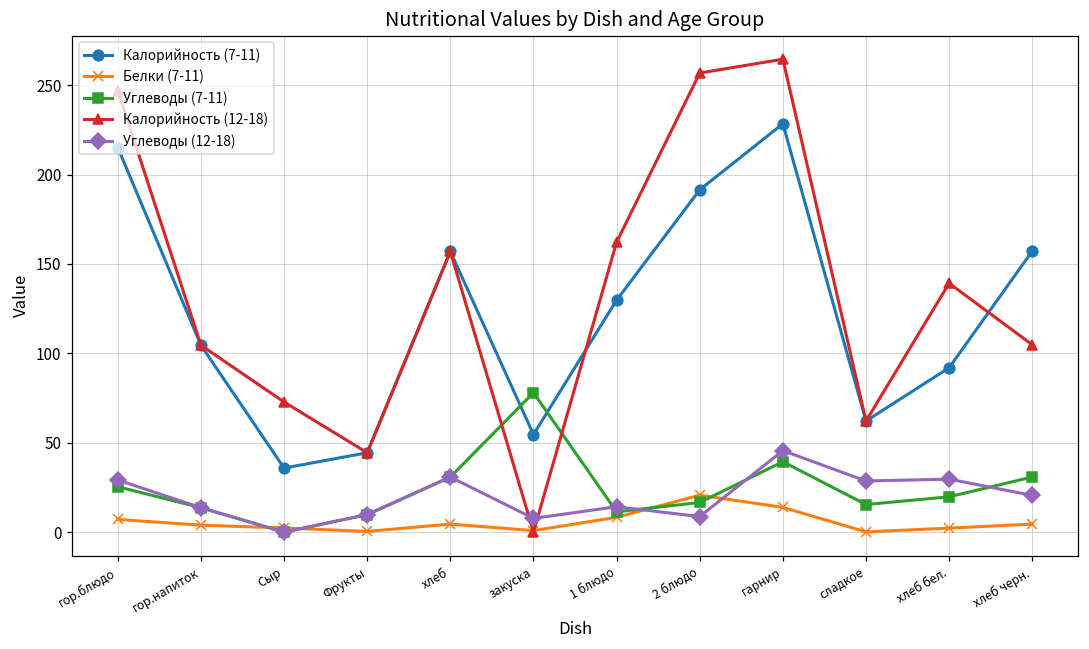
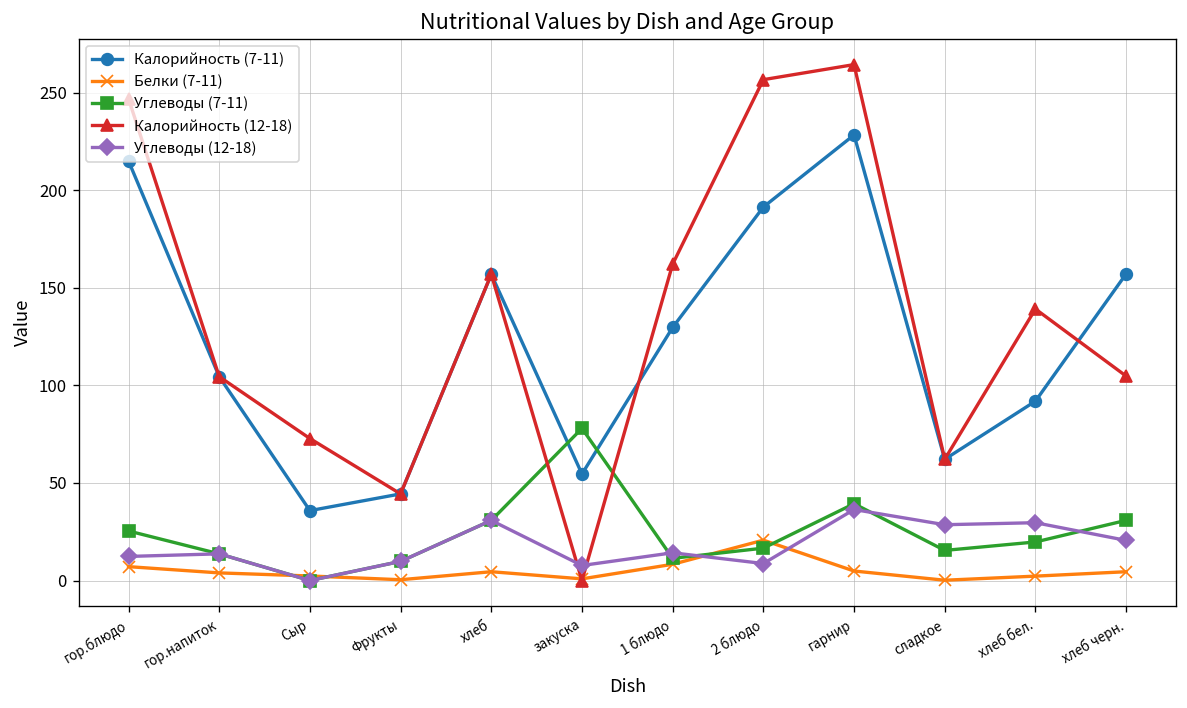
  {
    "Калорийность (7-11)": {
      "Сыр": 36,
      "закуска": 55,
      "1 блюдо": 130,
      "2 блюдо": 191,
      "гарнир": 228,
      "хлеб бел.": 92,
      "хлеб черн.": 157
    },
    "Белки (7-11)": {
      "гор.блюдо": 7,
      "гор.напиток": 4,
      "Сыр": 2,
      "Фрукты": 0,
      "хлеб": 5,
      "1 блюдо": 8,
      "2 блюдо": 21,
-     "гарнир": 14,
+     "гарнир": 5,
      "сладкое": 0,
      "хлеб бел.": 2,
      "хлеб черн.": 5
    },
    "Углеводы (7-11)": {
      "гор.блюдо": 25,
      "закуска": 78,
      "1 блюдо": 11,
      "2 блюдо": 17,
      "гарнир": 39,
      "сладкое": 15,
      "хлеб бел.": 20,
      "хлеб черн.": 31
    },
    "Калорийность (12-18)": {
      "Сыр": 73,
      "1 блюдо": 162,
      "2 блюдо": 257,
      "гарнир": 265,
      "хлеб бел.": 139,
      "хлеб черн.": 105
    },
    "Углеводы (12-18)": {
-     "гор.блюдо": 29,
+     "гор.блюдо": 12,
      "закуска": 8,
      "1 блюдо": 14,
      "2 блюдо": 9,
-     "гарнир": 46,
+     "гарнир": 36,
      "сладкое": 29,
      "хлеб бел.": 30,
      "хлеб черн.": 21
    }
  }
